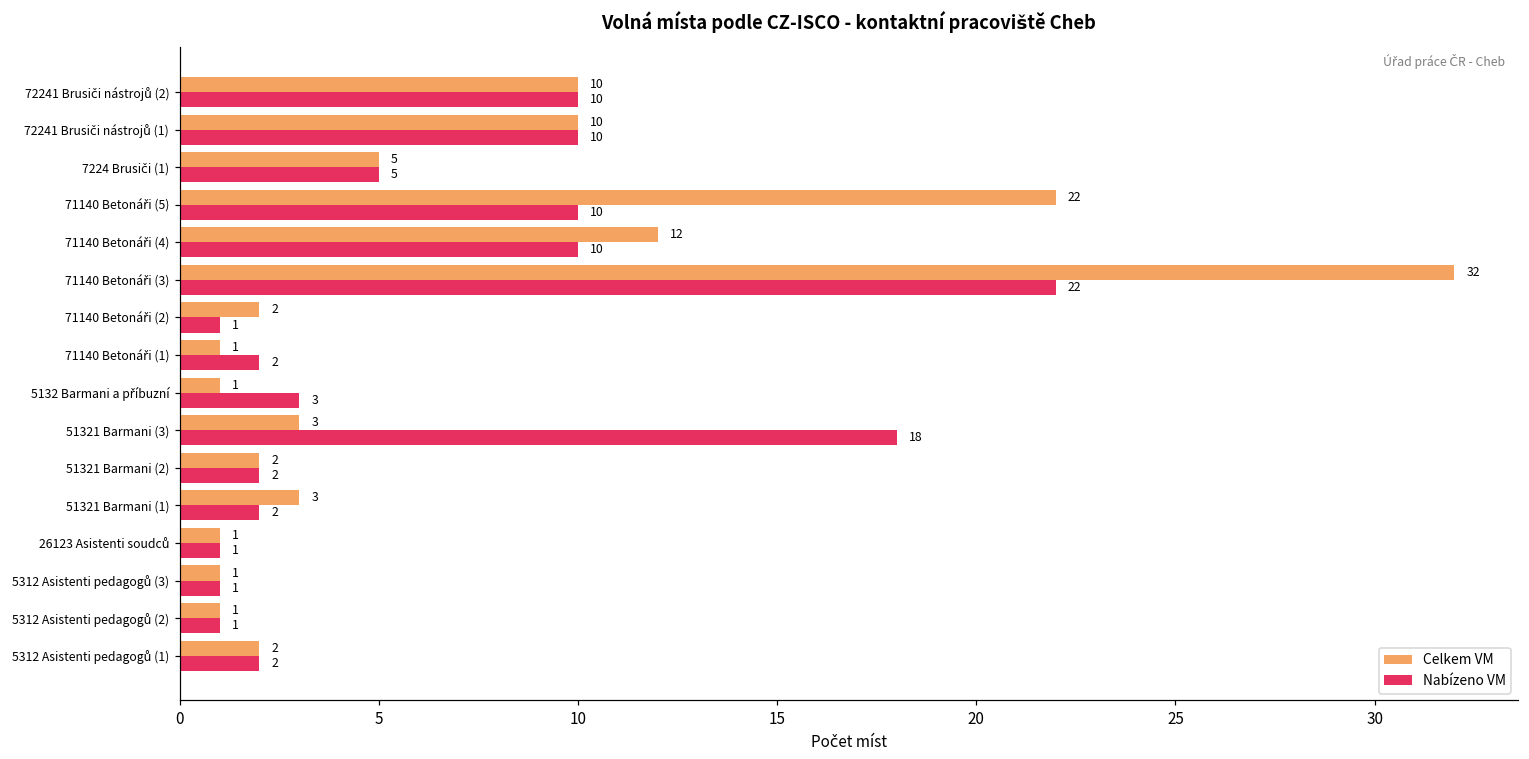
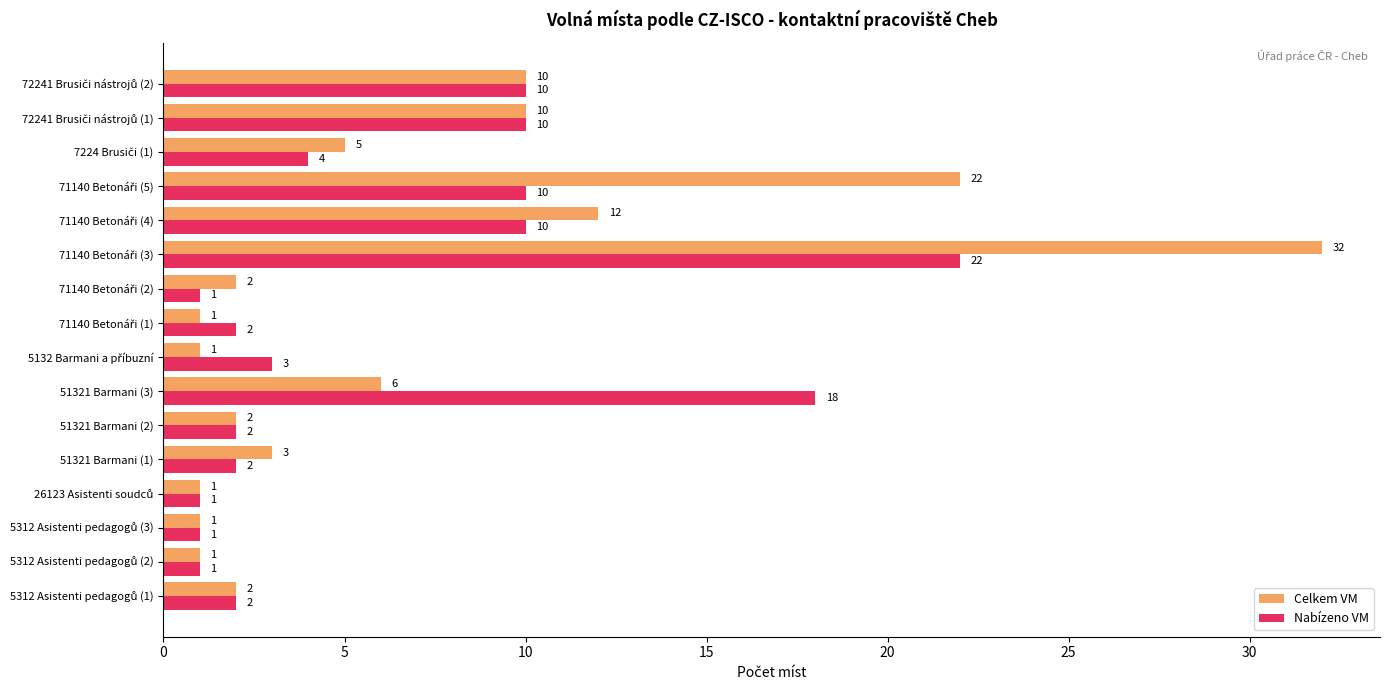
  {
    "Celkem VM": {
      "72241 Brusiči nástrojů (2)": 10,
      "72241 Brusiči nástrojů (1)": 10,
      "7224 Brusiči (1)": 5,
      "71140 Betonáři (5)": 22,
      "71140 Betonáři (4)": 12,
      "71140 Betonáři (3)": 32,
      "71140 Betonáři (2)": 2,
      "71140 Betonáři (1)": 1,
      "5132 Barmani a příbuzní": 1,
-     "51321 Barmani (3)": 3,
+     "51321 Barmani (3)": 6,
      "51321 Barmani (2)": 2,
      "51321 Barmani (1)": 3,
      "26123 Asistenti soudců": 1,
      "5312 Asistenti pedagogů (3)": 1,
      "5312 Asistenti pedagogů (2)": 1,
      "5312 Asistenti pedagogů (1)": 2
    },
    "Nabízeno VM": {
      "72241 Brusiči nástrojů (2)": 10,
      "72241 Brusiči nástrojů (1)": 10,
-     "7224 Brusiči (1)": 5,
+     "7224 Brusiči (1)": 4,
      "71140 Betonáři (5)": 10,
      "71140 Betonáři (4)": 10,
      "71140 Betonáři (3)": 22,
      "71140 Betonáři (2)": 1,
      "71140 Betonáři (1)": 2,
      "5132 Barmani a příbuzní": 3,
      "51321 Barmani (3)": 18,
      "51321 Barmani (2)": 2,
      "51321 Barmani (1)": 2,
      "26123 Asistenti soudců": 1,
      "5312 Asistenti pedagogů (3)": 1,
      "5312 Asistenti pedagogů (2)": 1,
      "5312 Asistenti pedagogů (1)": 2
    }
  }
